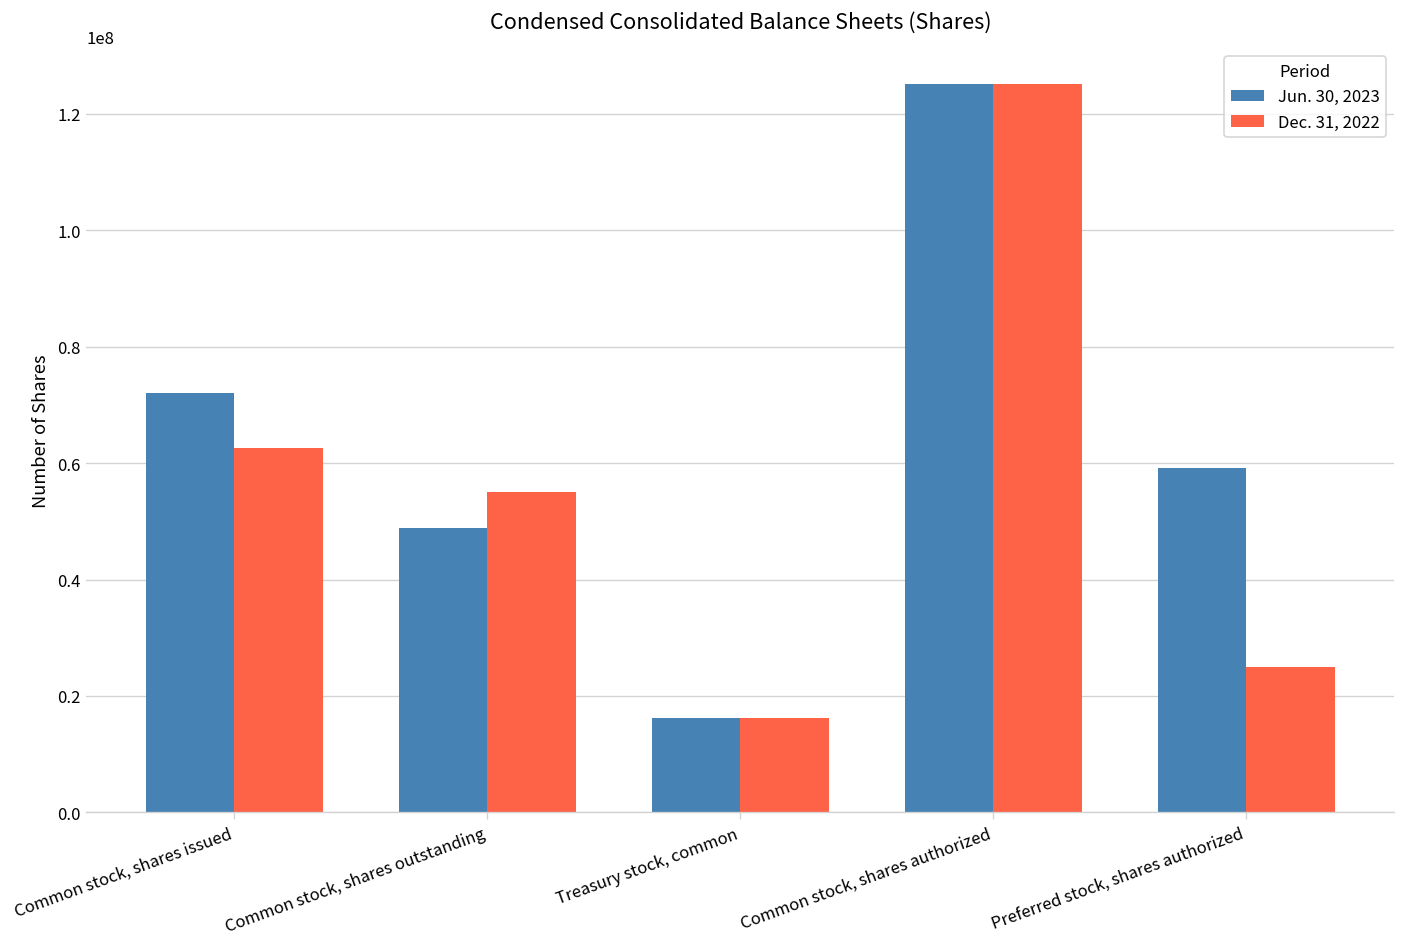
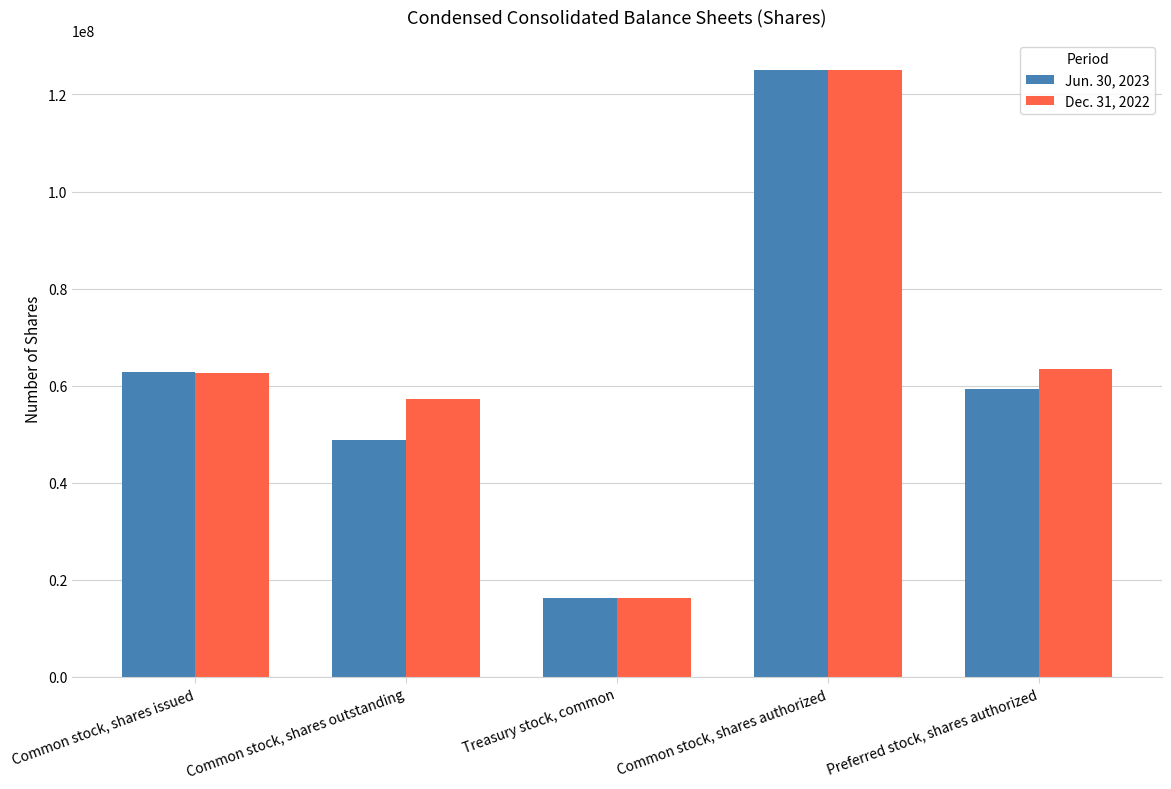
  {
    "Jun. 30, 2023": {
-     "Common stock, shares issued": 72000000,
+     "Common stock, shares issued": 63000000,
      "Common stock, shares outstanding": 49000000,
      "Treasury stock, common": 16000000,
      "Common stock, shares authorized": 125000000,
      "Preferred stock, shares authorized": 59000000
    },
    "Dec. 31, 2022": {
      "Common stock, shares issued": 63000000,
-     "Common stock, shares outstanding": 55000000,
+     "Common stock, shares outstanding": 57000000,
      "Treasury stock, common": 16000000,
      "Common stock, shares authorized": 125000000,
-     "Preferred stock, shares authorized": 25000000
+     "Preferred stock, shares authorized": 63000000
    }
  }
